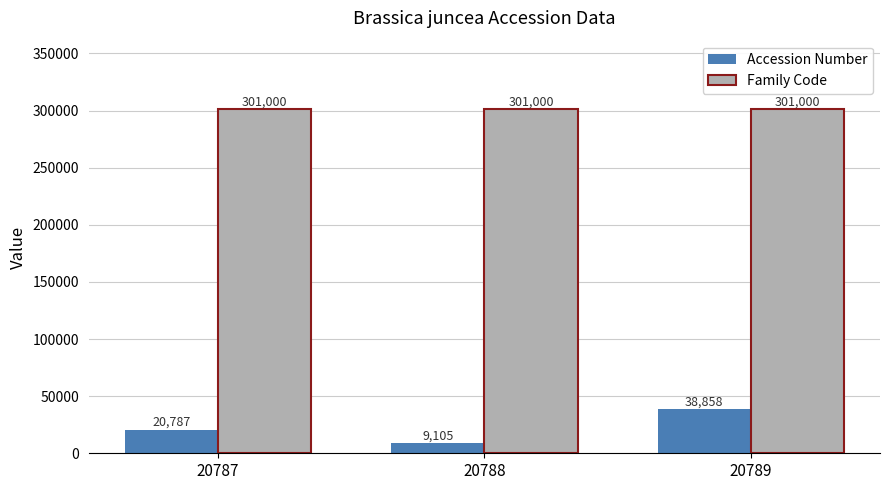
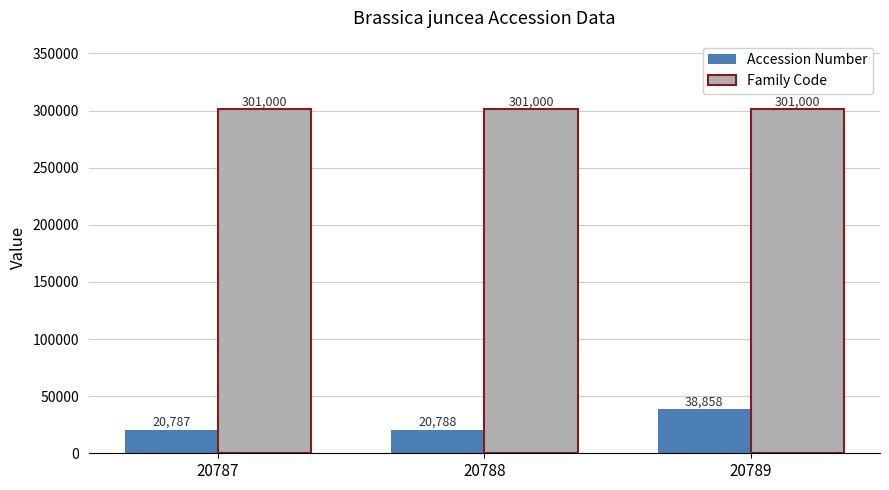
  {
    "Accession Number": {
      "20787": "20,787",
-     "20788": "9,105",
+     "20788": "20,788",
      "20789": "38,858"
    },
    "Family Code": {
      "20787": "301,000",
      "20788": "301,000",
      "20789": "301,000"
    }
  }
